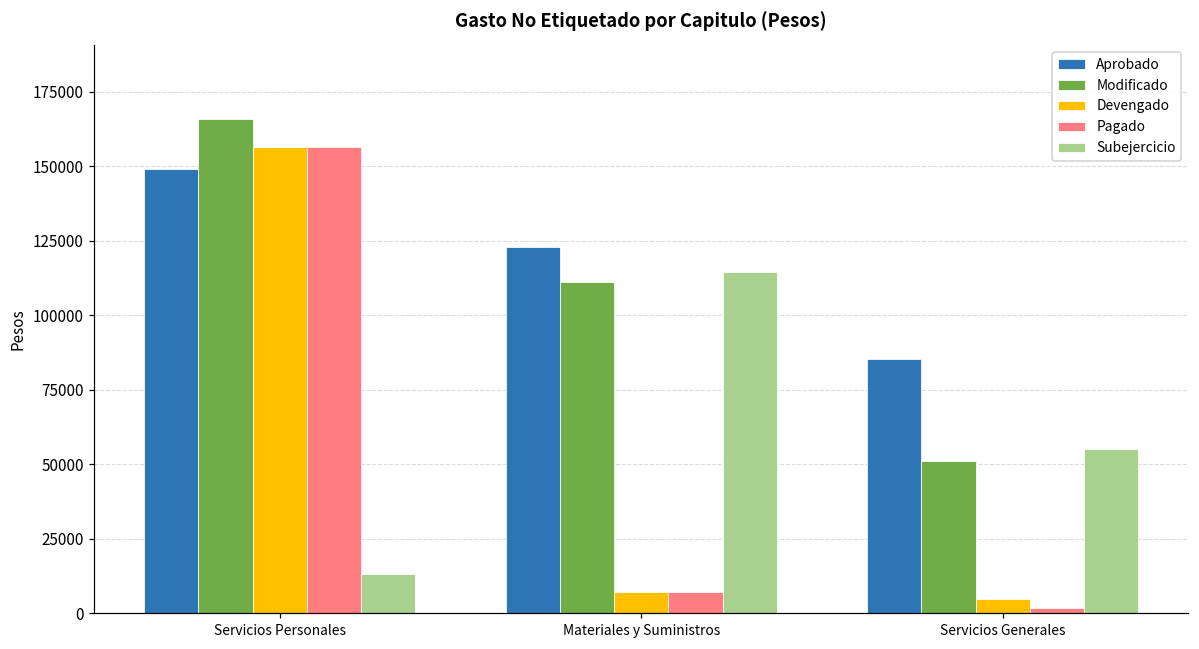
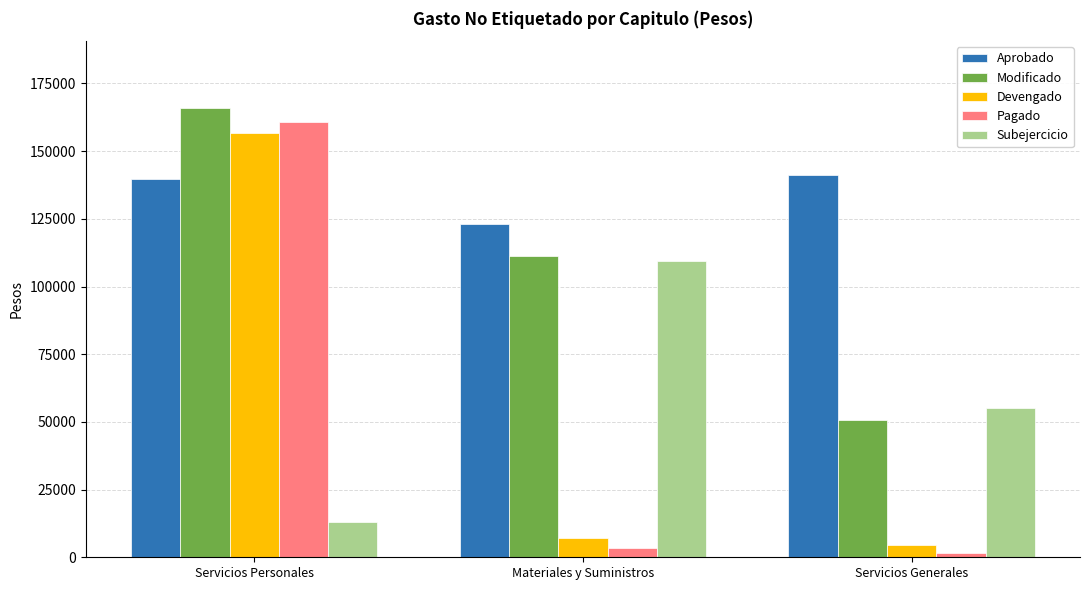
  {
    "Aprobado": {
-     "Servicios Personales": 149000,
+     "Servicios Personales": 140000,
      "Materiales y Suministros": 123000,
-     "Servicios Generales": 85000
+     "Servicios Generales": 141000
    },
    "Modificado": {
      "Servicios Personales": 166000,
      "Materiales y Suministros": 111000,
      "Servicios Generales": 51000
    },
    "Devengado": {
      "Servicios Personales": 157000,
      "Materiales y Suministros": 7000,
      "Servicios Generales": 5000
    },
    "Pagado": {
-     "Servicios Personales": 157000,
-     "Materiales y Suministros": 7000,
+     "Servicios Personales": 161000,
+     "Materiales y Suministros": 4000,
      "Servicios Generales": 2000
    },
    "Subejercicio": {
      "Servicios Personales": 13000,
-     "Materiales y Suministros": 115000,
+     "Materiales y Suministros": 109000,
      "Servicios Generales": 55000
    }
  }
